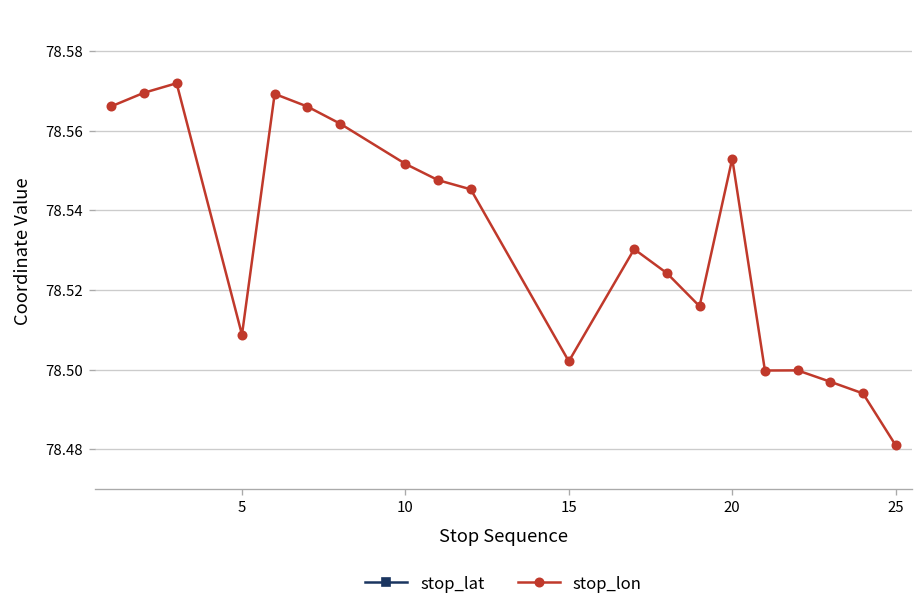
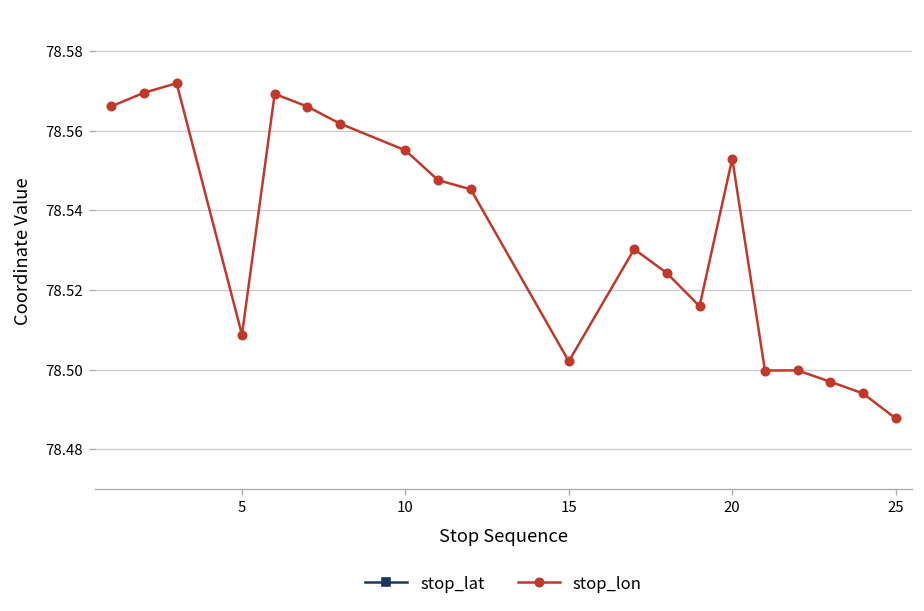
  {
    "stop_lon": {
      "5": 78.509,
-     "10": 78.552,
+     "10": 78.555,
      "15": 78.502,
      "20": 78.553,
-     "25": 78.481
+     "25": 78.488
    }
  }
